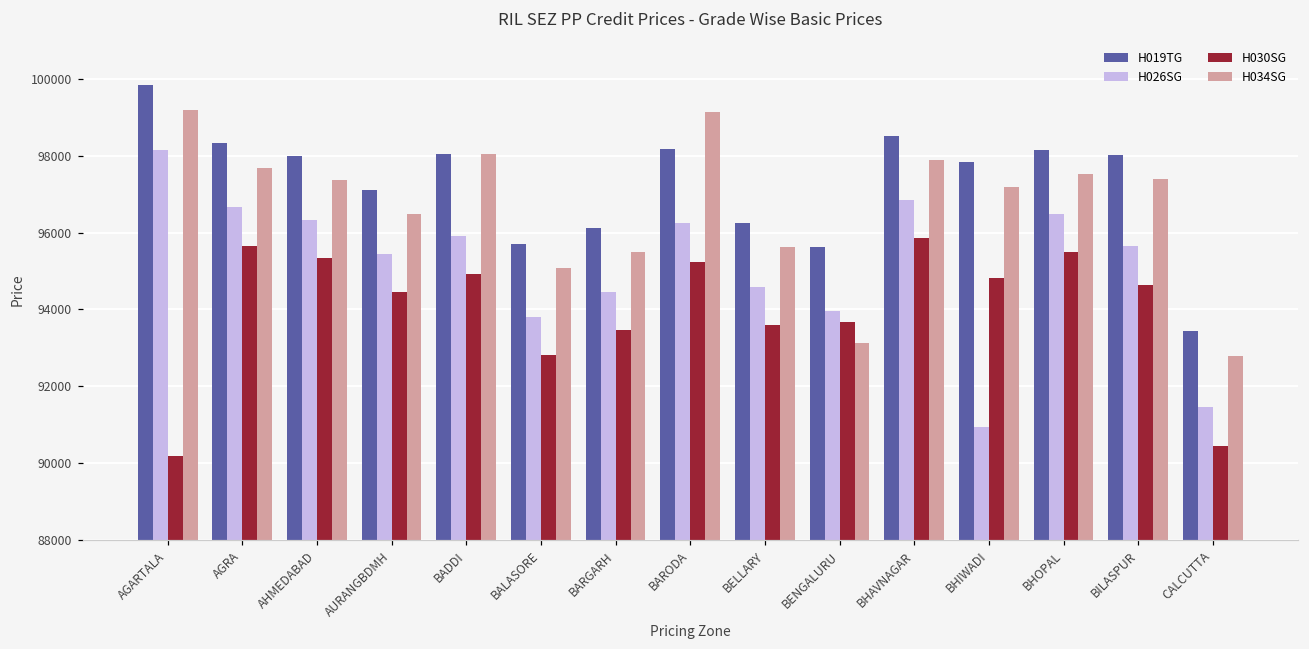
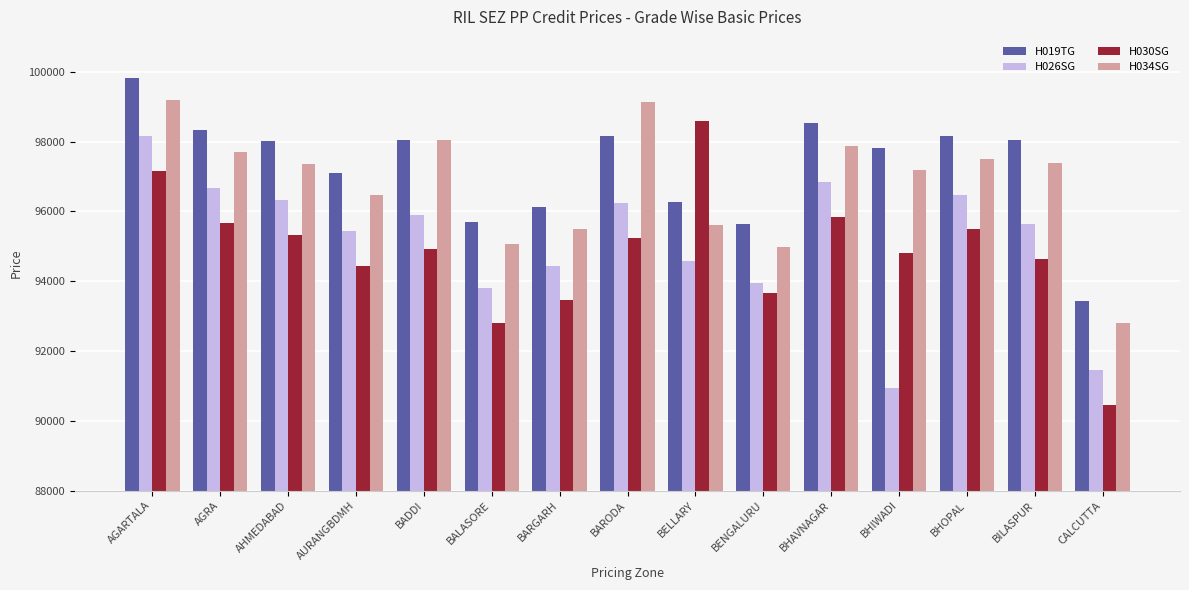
  {
    "H019TG": {
      "AGARTALA": 99800,
      "AGRA": 98300,
      "AHMEDABAD": 98000,
      "AURANGBDMH": 97100,
      "BADDI": 98000,
      "BALASORE": 95700,
      "BARGARH": 96100,
      "BARODA": 98200,
      "BELLARY": 96300,
      "BENGALURU": 95600,
      "BHAVNAGAR": 98500,
      "BHIWADI": 97800,
      "BHOPAL": 98200,
      "BILASPUR": 98000,
      "CALCUTTA": 93400
    },
    "H026SG": {
      "AGARTALA": 98200,
      "AGRA": 96700,
      "AHMEDABAD": 96300,
      "AURANGBDMH": 95400,
      "BADDI": 95900,
      "BALASORE": 93800,
      "BARGARH": 94400,
      "BARODA": 96200,
      "BELLARY": 94600,
      "BENGALURU": 94000,
      "BHAVNAGAR": 96900,
      "BHIWADI": 90900,
      "BHOPAL": 96500,
      "BILASPUR": 95600,
      "CALCUTTA": 91400
    },
    "H030SG": {
-     "AGARTALA": 90200,
+     "AGARTALA": 97200,
      "AGRA": 95700,
      "AHMEDABAD": 95300,
      "AURANGBDMH": 94400,
      "BADDI": 94900,
      "BALASORE": 92800,
      "BARGARH": 93500,
      "BARODA": 95200,
-     "BELLARY": 93600,
+     "BELLARY": 98600,
      "BENGALURU": 93700,
      "BHAVNAGAR": 95900,
      "BHIWADI": 94800,
      "BHOPAL": 95500,
      "BILASPUR": 94600,
      "CALCUTTA": 90400
    },
    "H034SG": {
      "AGARTALA": 99200,
      "AGRA": 97700,
      "AHMEDABAD": 97400,
      "AURANGBDMH": 96500,
      "BADDI": 98000,
      "BALASORE": 95100,
      "BARGARH": 95500,
      "BARODA": 99100,
      "BELLARY": 95600,
-     "BENGALURU": 93100,
+     "BENGALURU": 95000,
      "BHAVNAGAR": 97900,
      "BHIWADI": 97200,
      "BHOPAL": 97500,
      "BILASPUR": 97400,
      "CALCUTTA": 92800
    }
  }
